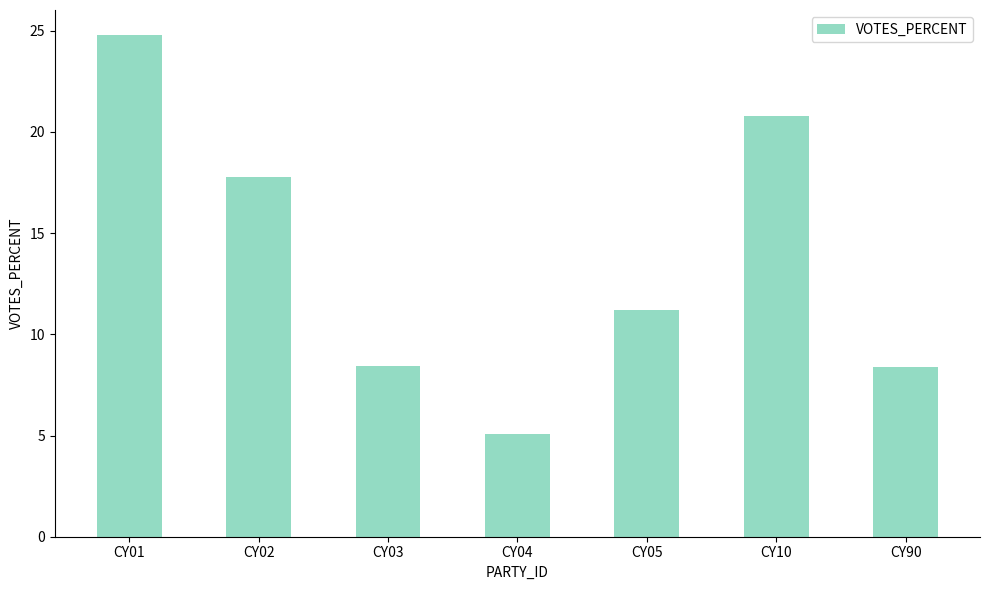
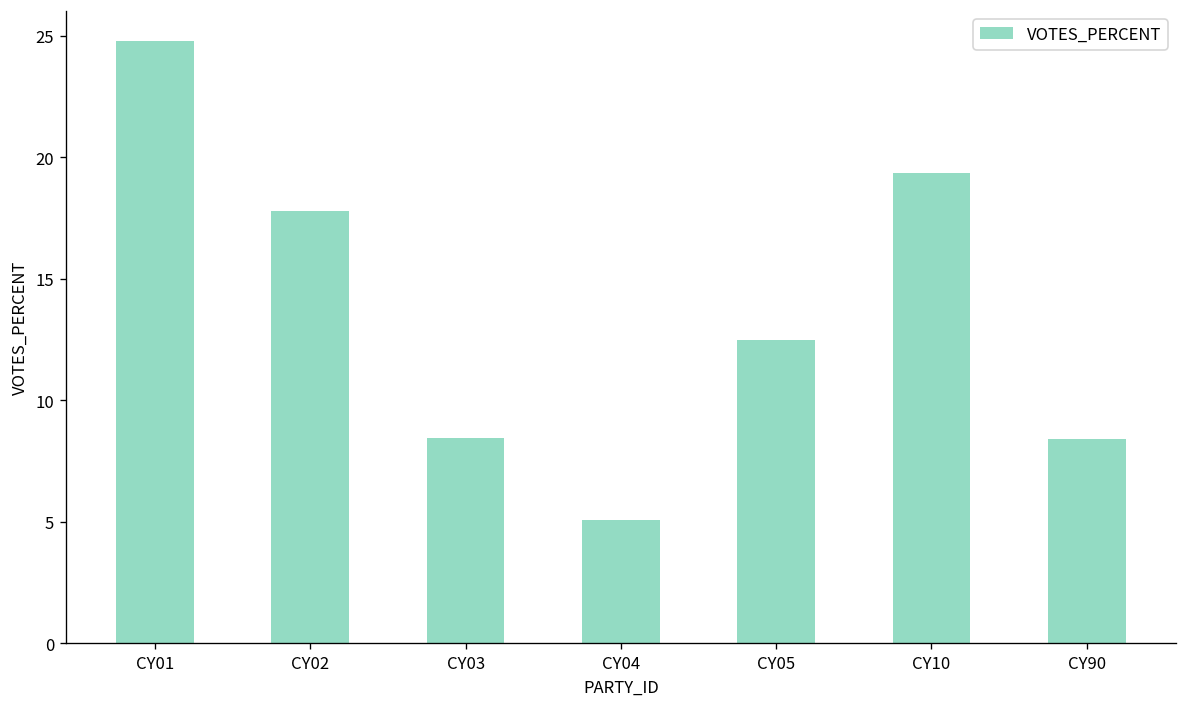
  {
    "CY01": 24.8,
    "CY02": 17.8,
    "CY03": 8.5,
    "CY04": 5.1,
-   "CY05": 11.2,
-   "CY10": 20.8,
+   "CY05": 12.5,
+   "CY10": 19.4,
    "CY90": 8.4
  }
